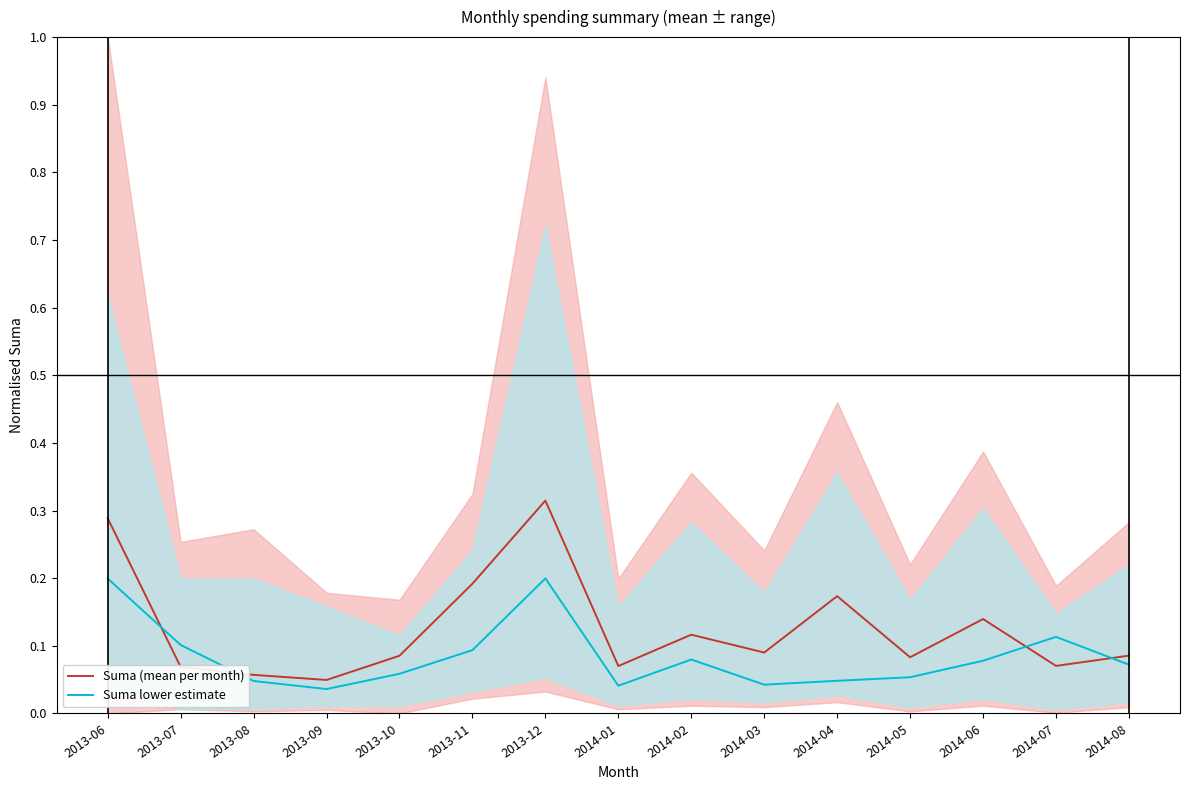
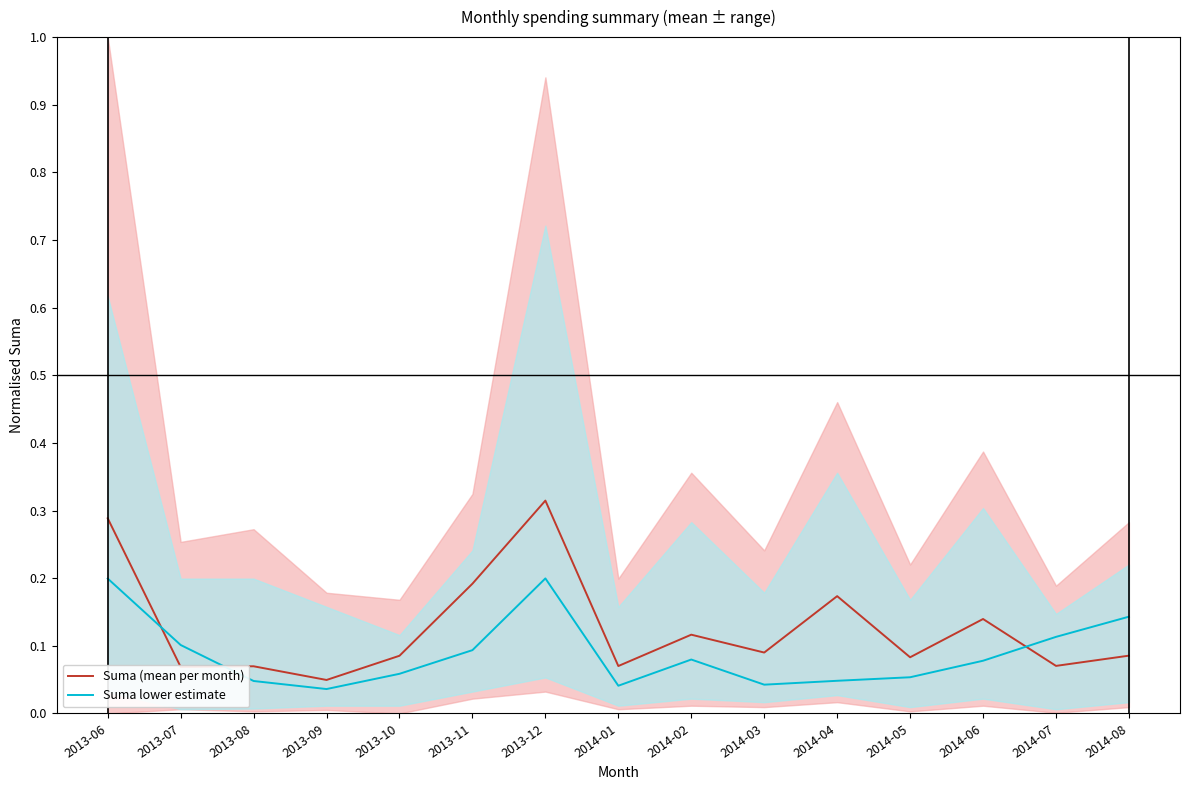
  {
    "Suma (mean per month)": {
      "2013-06": 0.29,
-     "2013-08": 0.06,
+     "2013-08": 0.07,
      "2013-09": 0.05,
      "2013-10": 0.09,
      "2013-11": 0.19,
      "2013-12": 0.31,
      "2014-01": 0.07,
      "2014-02": 0.12,
      "2014-03": 0.09,
      "2014-04": 0.17,
      "2014-05": 0.08,
      "2014-06": 0.14,
      "2014-07": 0.07,
      "2014-08": 0.09
    },
    "Suma lower estimate": {
      "2013-06": 0.20,
      "2013-07": 0.10,
      "2013-08": 0.05,
      "2013-09": 0.04,
      "2013-10": 0.06,
      "2013-11": 0.09,
      "2013-12": 0.20,
      "2014-01": 0.04,
      "2014-02": 0.08,
      "2014-03": 0.04,
      "2014-04": 0.05,
      "2014-05": 0.05,
      "2014-06": 0.08,
      "2014-07": 0.11,
-     "2014-08": 0.07
+     "2014-08": 0.14
    }
  }
